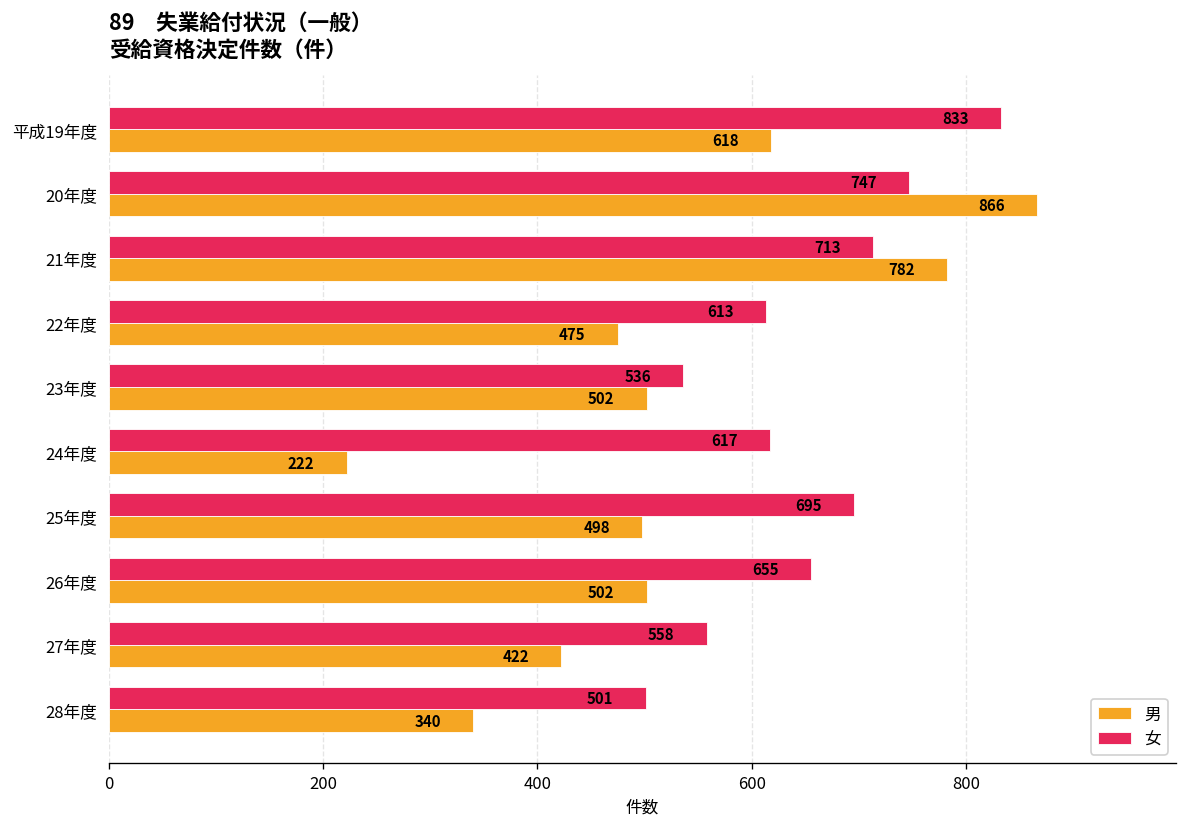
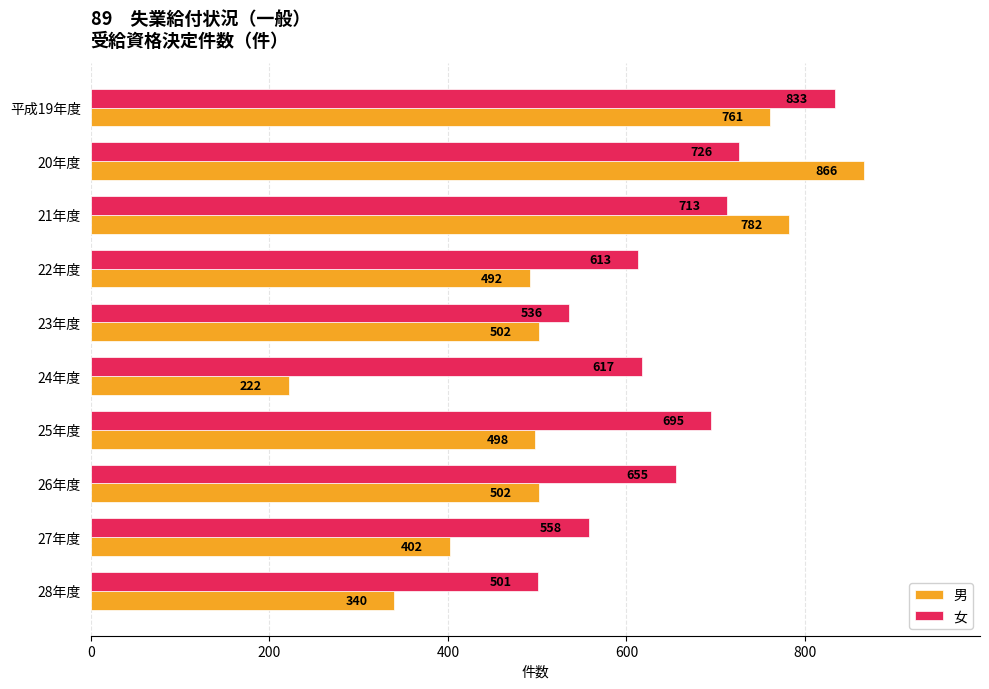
  {
    "男": {
-     "平成19年度": 618,
+     "平成19年度": 761,
      "20年度": 866,
      "21年度": 782,
-     "22年度": 475,
+     "22年度": 492,
      "23年度": 502,
      "24年度": 222,
      "25年度": 498,
      "26年度": 502,
-     "27年度": 422,
+     "27年度": 402,
      "28年度": 340
    },
    "女": {
      "平成19年度": 833,
-     "20年度": 747,
+     "20年度": 726,
      "21年度": 713,
      "22年度": 613,
      "23年度": 536,
      "24年度": 617,
      "25年度": 695,
      "26年度": 655,
      "27年度": 558,
      "28年度": 501
    }
  }
